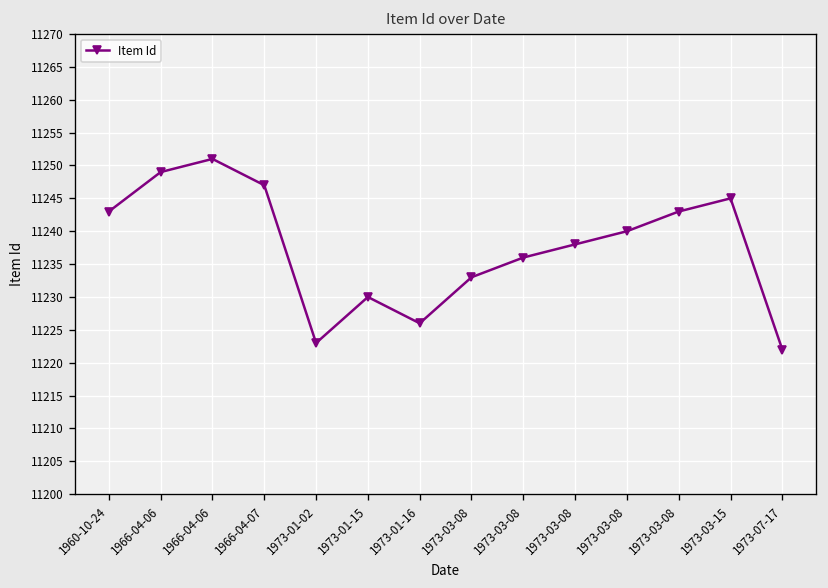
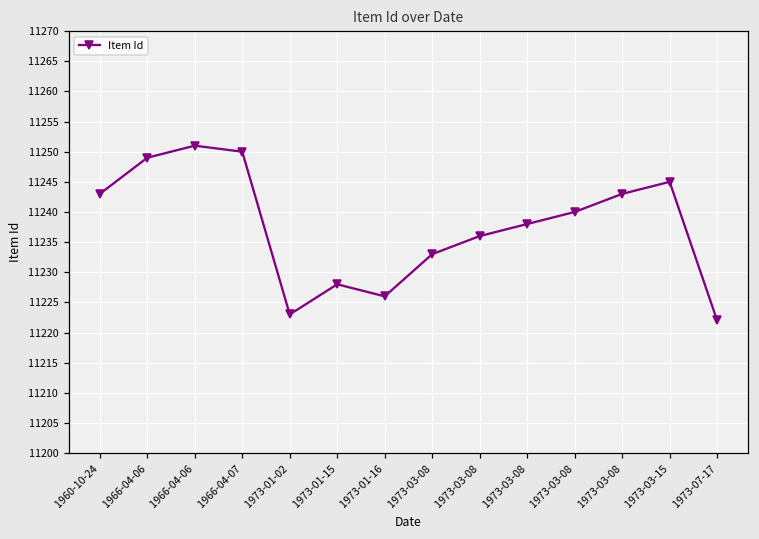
  {
    "1960-10-24": 11243,
-   "1966-04-07": 11247,
+   "1966-04-07": 11250,
    "1973-01-02": 11223,
-   "1973-01-15": 11230,
+   "1973-01-15": 11228,
    "1973-01-16": 11226,
    "1973-03-15": 11245,
    "1973-07-17": 11222
  }
